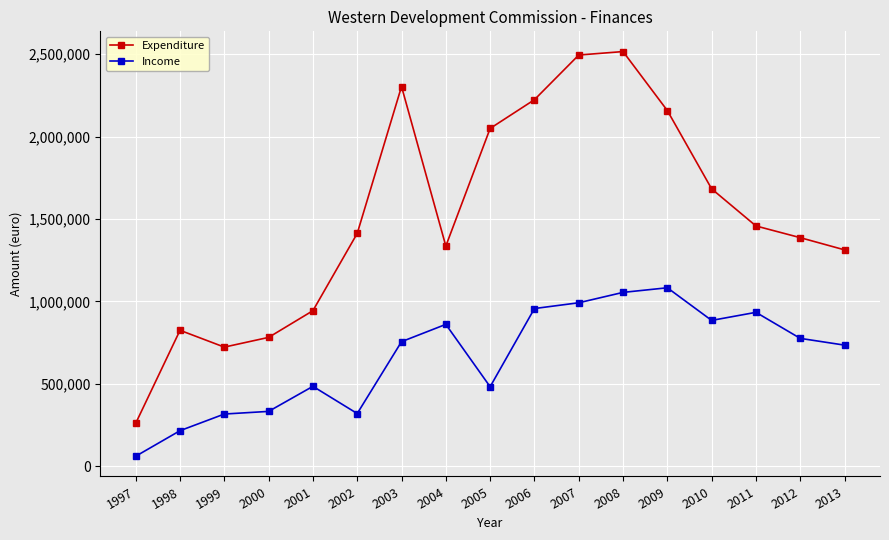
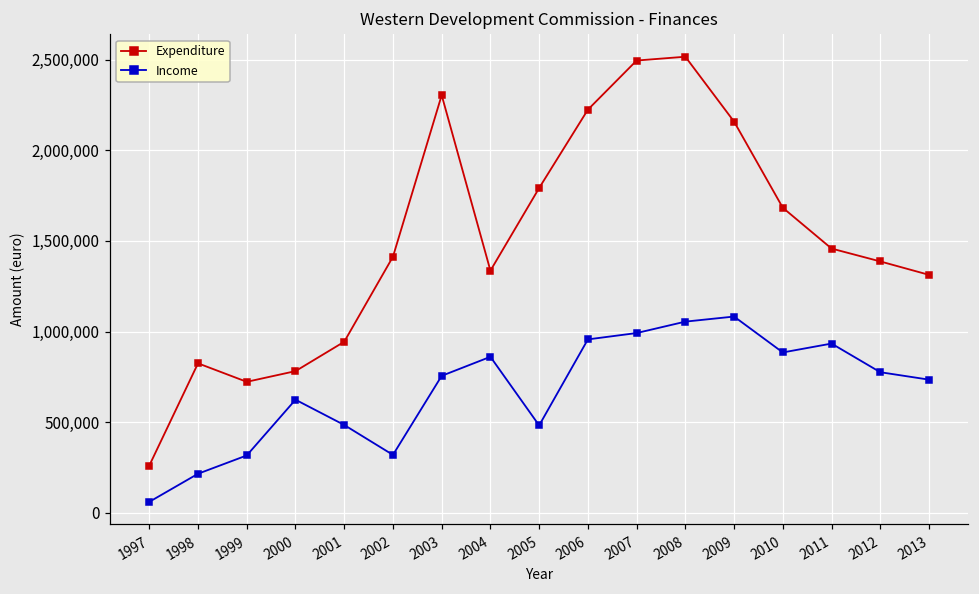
  {
    "Expenditure": {
      "1997": "260,000",
      "1998": "830,000",
      "1999": "720,000",
      "2000": "780,000",
      "2001": "940,000",
      "2002": "1,410,000",
      "2003": "2,300,000",
      "2004": "1,340,000",
-     "2005": "2,050,000",
+     "2005": "1,790,000",
      "2006": "2,220,000",
      "2007": "2,500,000",
      "2008": "2,520,000",
      "2009": "2,160,000",
      "2010": "1,680,000",
      "2011": "1,460,000",
      "2012": "1,390,000",
      "2013": "1,310,000"
    },
    "Income": {
      "1997": "60,000",
      "1998": "220,000",
      "1999": "320,000",
-     "2000": "330,000",
+     "2000": "620,000",
      "2001": "490,000",
      "2002": "320,000",
      "2003": "760,000",
      "2004": "860,000",
      "2005": "480,000",
      "2006": "960,000",
      "2007": "990,000",
      "2008": "1,060,000",
      "2009": "1,080,000",
      "2010": "890,000",
      "2011": "930,000",
      "2012": "780,000",
      "2013": "740,000"
    }
  }
